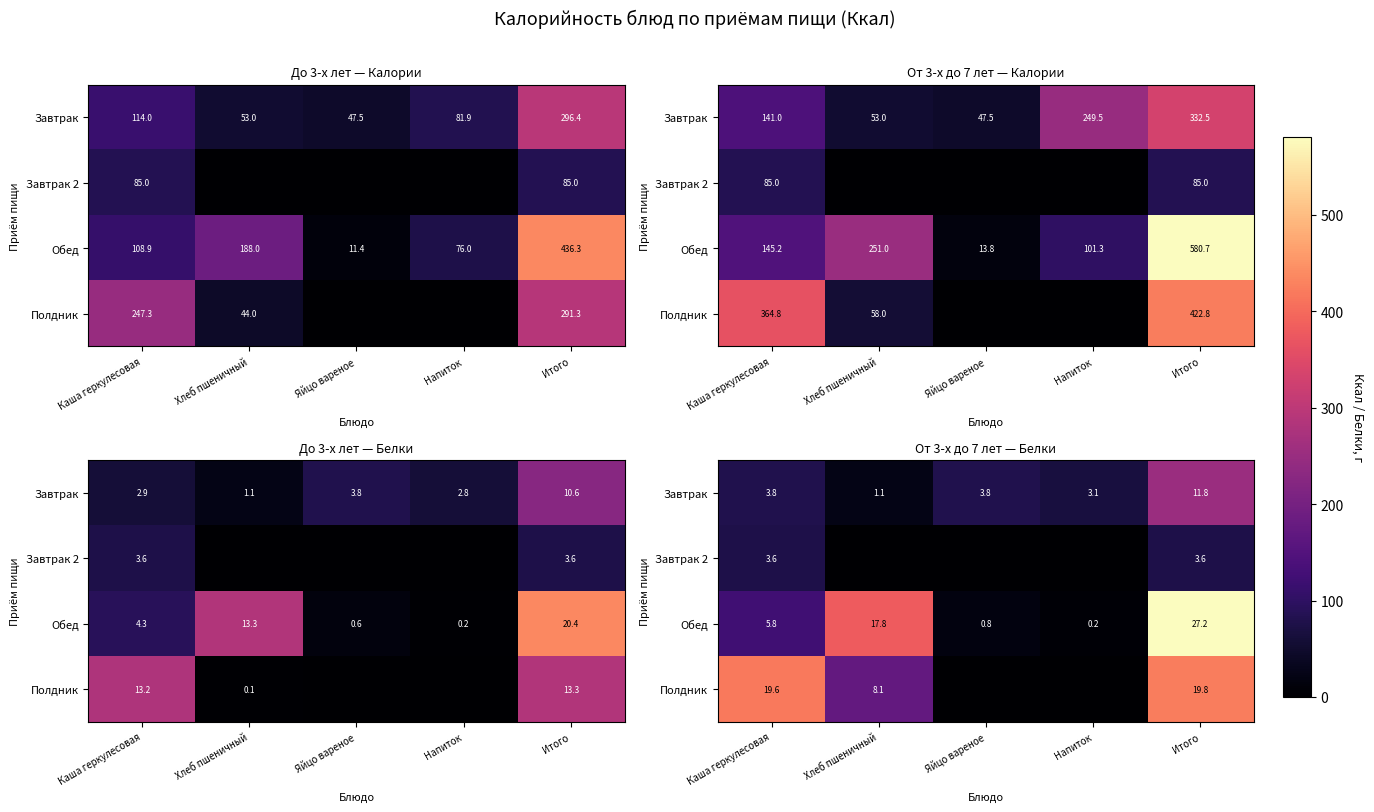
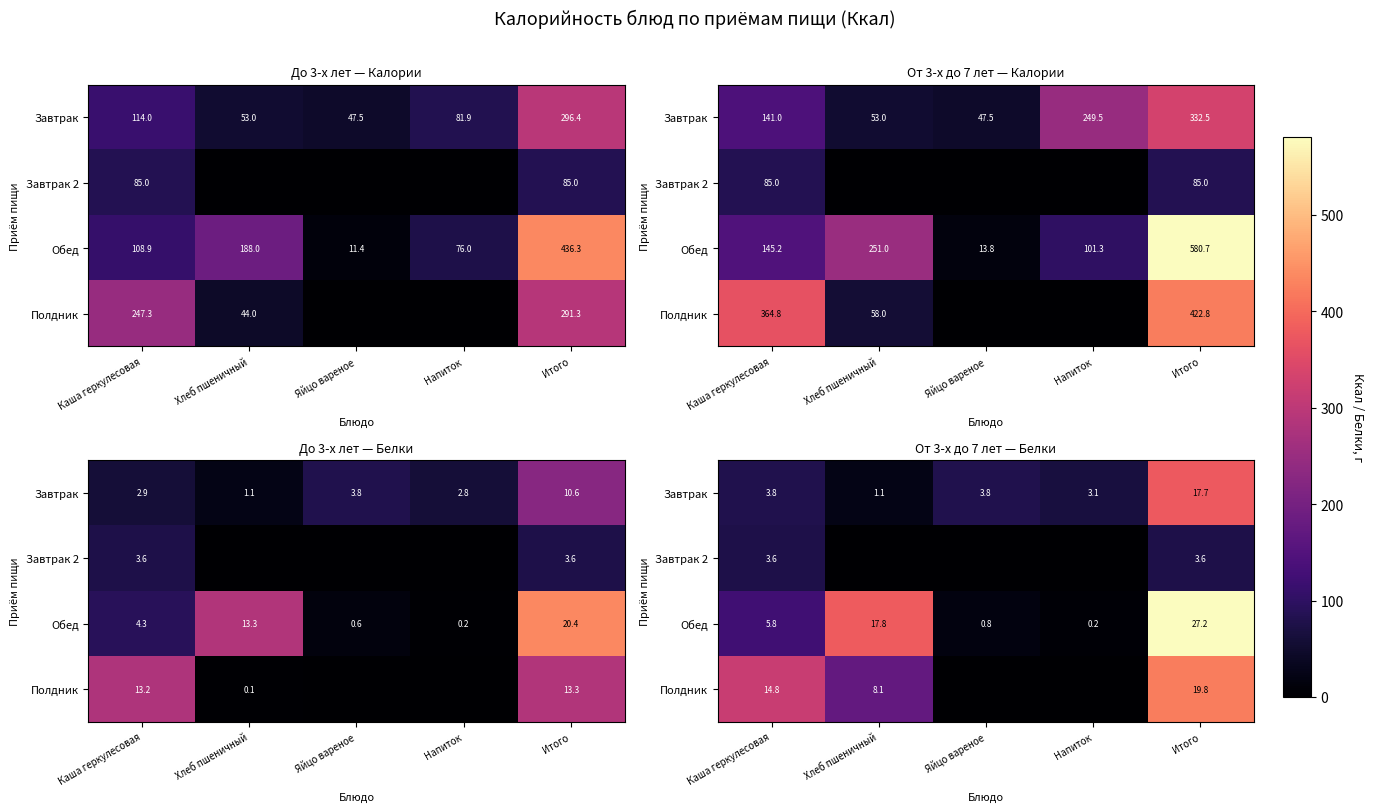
  {
    "До 3-х лет — Калории": {
      "Завтрак": {
        "Каша геркулесовая": 114.0,
        "Хлеб пшеничный": 53.0,
        "Яйцо вареное": 47.5,
        "Напиток": 81.9,
        "Итого": 296.4
      },
      "Завтрак 2": {
        "Каша геркулесовая": 85.0,
        "Итого": 85.0
      },
      "Обед": {
        "Каша геркулесовая": 108.9,
        "Хлеб пшеничный": 188.0,
        "Яйцо вареное": 11.4,
        "Напиток": 76.0,
        "Итого": 436.3
      },
      "Полдник": {
        "Каша геркулесовая": 247.3,
        "Хлеб пшеничный": 44.0,
        "Итого": 291.3
      }
    },
    "От 3-х до 7 лет — Калории": {
      "Завтрак": {
        "Каша геркулесовая": 141.0,
        "Хлеб пшеничный": 53.0,
        "Яйцо вареное": 47.5,
        "Напиток": 249.5,
        "Итого": 332.5
      },
      "Завтрак 2": {
        "Каша геркулесовая": 85.0,
        "Итого": 85.0
      },
      "Обед": {
        "Каша геркулесовая": 145.2,
        "Хлеб пшеничный": 251.0,
        "Яйцо вареное": 13.8,
        "Напиток": 101.3,
        "Итого": 580.7
      },
      "Полдник": {
        "Каша геркулесовая": 364.8,
        "Хлеб пшеничный": 58.0,
        "Итого": 422.8
      }
    },
    "До 3-х лет — Белки": {
      "Завтрак": {
        "Каша геркулесовая": 2.9,
        "Хлеб пшеничный": 1.1,
        "Яйцо вареное": 3.8,
        "Напиток": 2.8,
        "Итого": 10.6
      },
      "Завтрак 2": {
        "Каша геркулесовая": 3.6,
        "Итого": 3.6
      },
      "Обед": {
        "Каша геркулесовая": 4.3,
        "Хлеб пшеничный": 13.3,
        "Яйцо вареное": 0.6,
        "Напиток": 0.2,
        "Итого": 20.4
      },
      "Полдник": {
        "Каша геркулесовая": 13.2,
        "Хлеб пшеничный": 0.1,
        "Итого": 13.3
      }
    },
    "От 3-х до 7 лет — Белки": {
      "Завтрак": {
        "Каша геркулесовая": 3.8,
        "Хлеб пшеничный": 1.1,
        "Яйцо вареное": 3.8,
        "Напиток": 3.1,
-       "Итого": 11.8
+       "Итого": 17.7
      },
      "Завтрак 2": {
        "Каша геркулесовая": 3.6,
        "Итого": 3.6
      },
      "Обед": {
        "Каша геркулесовая": 5.8,
        "Хлеб пшеничный": 17.8,
        "Яйцо вареное": 0.8,
        "Напиток": 0.2,
        "Итого": 27.2
      },
      "Полдник": {
-       "Каша геркулесовая": 19.6,
+       "Каша геркулесовая": 14.8,
        "Хлеб пшеничный": 8.1,
        "Итого": 19.8
      }
    }
  }
